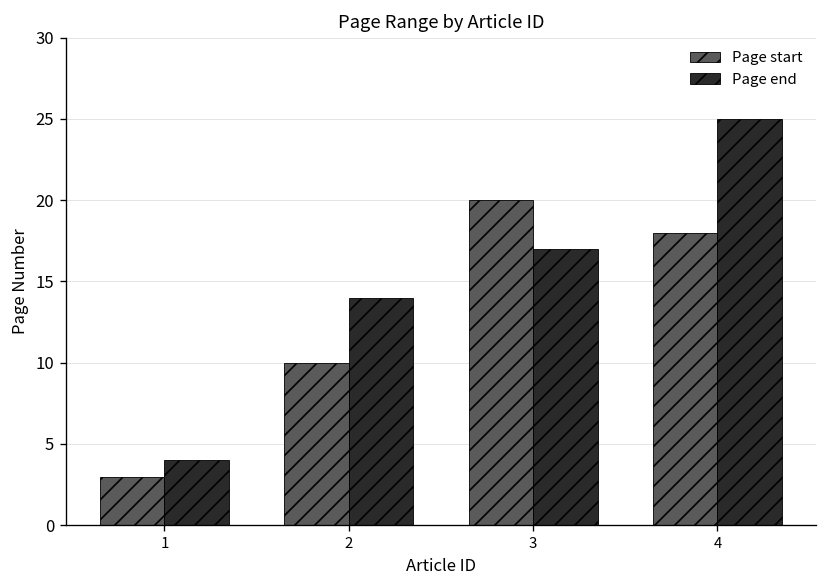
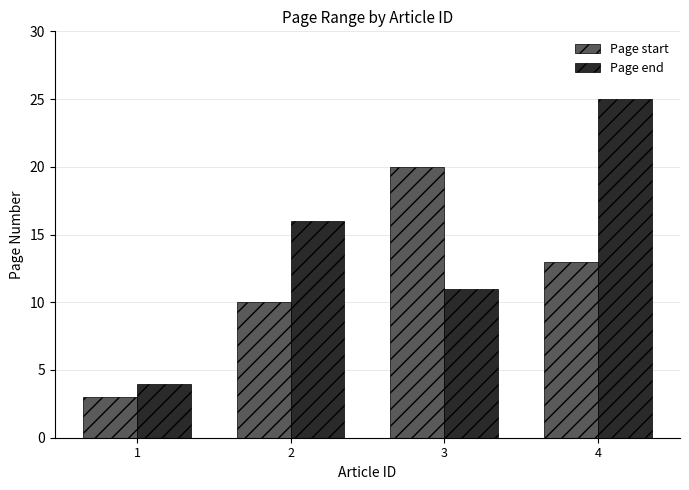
  {
    "Page start": {
      "1": 3,
      "2": 10,
      "3": 20,
-     "4": 18
+     "4": 13
    },
    "Page end": {
      "1": 4,
-     "2": 14,
-     "3": 17,
+     "2": 16,
+     "3": 11,
      "4": 25
    }
  }
